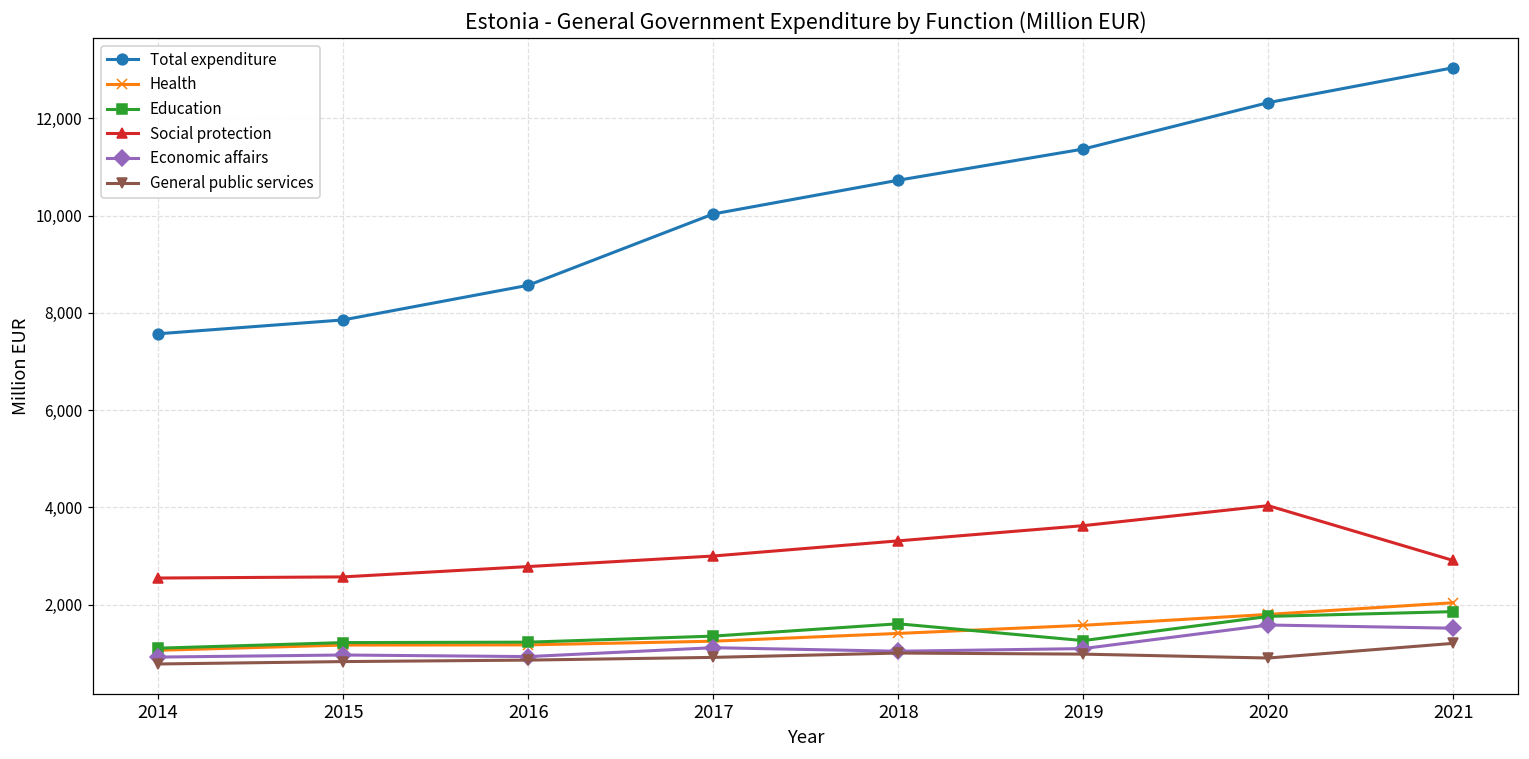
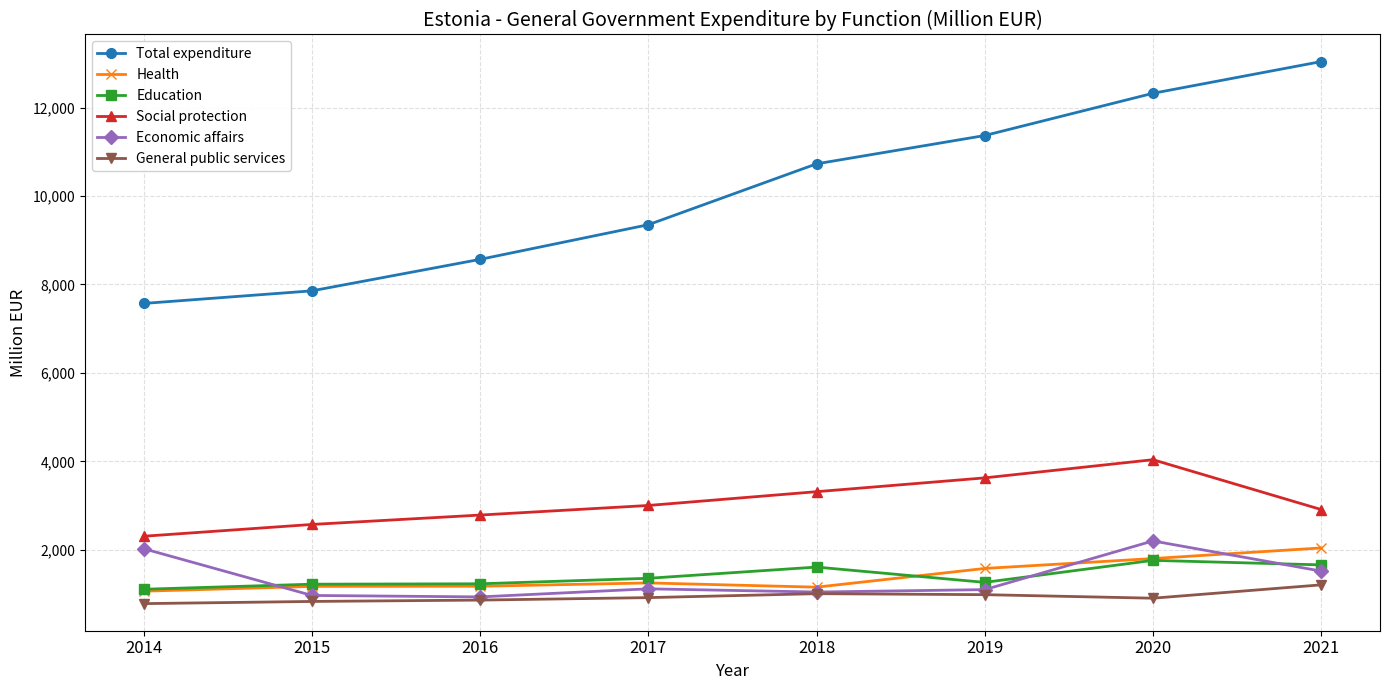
  {
    "Total expenditure": {
      "2014": "7,600",
      "2015": "7,900",
      "2016": "8,600",
-     "2017": "10,000",
+     "2017": "9,400",
      "2018": "10,700",
      "2019": "11,400",
      "2020": "12,300",
      "2021": "13,000"
    },
    "Health": {
      "2017": "1,300",
-     "2018": "1,400",
+     "2018": "1,200",
      "2019": "1,600",
      "2021": "2,000"
    },
    "Education": {
      "2017": "1,400",
      "2018": "1,600",
      "2019": "1,300",
-     "2021": "1,900"
+     "2021": "1,700"
    },
    "Social protection": {
-     "2014": "2,500",
+     "2014": "2,300",
      "2015": "2,600",
      "2016": "2,800",
      "2017": "3,000",
      "2018": "3,300",
      "2019": "3,600",
      "2020": "4,000",
      "2021": "2,900"
    },
    "Economic affairs": {
-     "2014": "900",
+     "2014": "2,000",
      "2015": "1,000",
      "2016": "900",
      "2017": "1,100",
      "2019": "1,100",
-     "2020": "1,600",
+     "2020": "2,200",
      "2021": "1,500"
    },
    "General public services": {
      "2014": "800",
      "2015": "800",
      "2016": "900",
      "2017": "900",
      "2019": "1,000",
      "2020": "900",
      "2021": "1,200"
    }
  }
